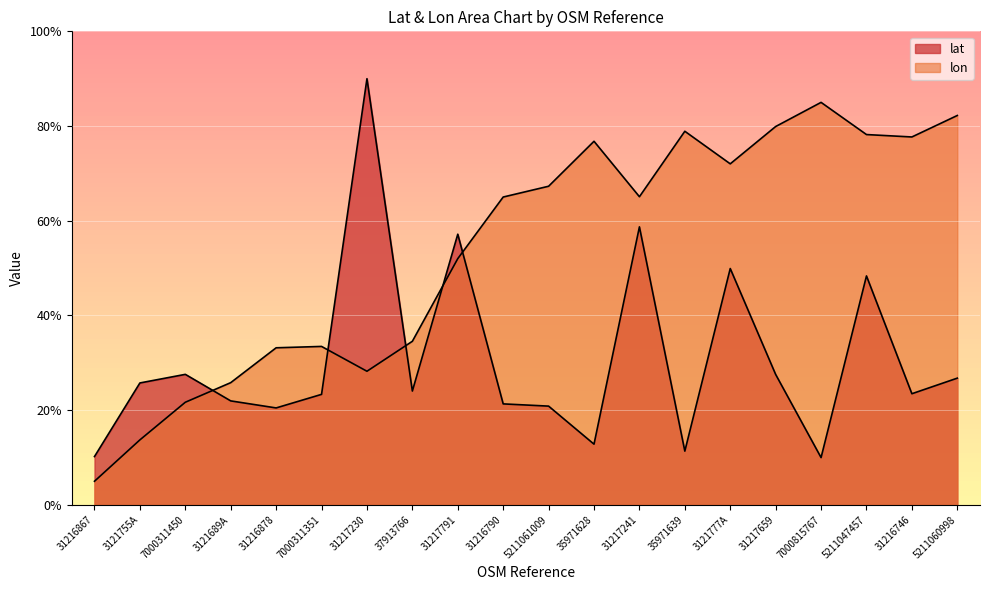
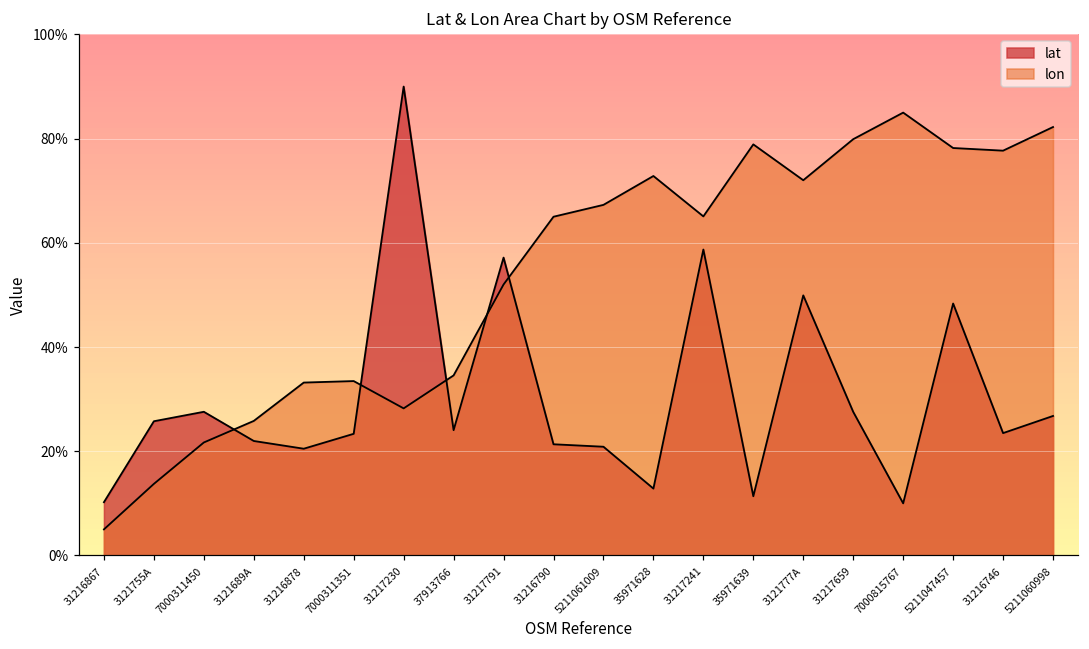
  {
    "lat": {
      "31216867": "10%",
      "3121755A": "26%",
      "7000311450": "28%",
      "3121689A": "22%",
      "31216878": "20%",
      "7000311351": "23%",
      "31217230": "90%",
      "37913766": "24%",
      "31217791": "57%",
      "31216790": "21%",
      "5211061009": "21%",
      "35971628": "13%",
      "31217241": "59%",
      "35971639": "11%",
      "3121777A": "50%",
      "31217659": "28%",
      "7000815767": "10%",
      "5211047457": "48%",
      "31216746": "23%",
      "5211060998": "27%"
    },
    "lon": {
      "31216867": "5%",
      "3121755A": "14%",
      "7000311450": "22%",
      "3121689A": "26%",
      "31216878": "33%",
      "7000311351": "33%",
      "31217230": "28%",
      "37913766": "35%",
      "31217791": "52%",
      "31216790": "65%",
      "5211061009": "67%",
-     "35971628": "77%",
+     "35971628": "73%",
      "31217241": "65%",
      "35971639": "79%",
      "3121777A": "72%",
      "31217659": "80%",
      "7000815767": "85%",
      "5211047457": "78%",
      "31216746": "78%",
      "5211060998": "82%"
    }
  }
